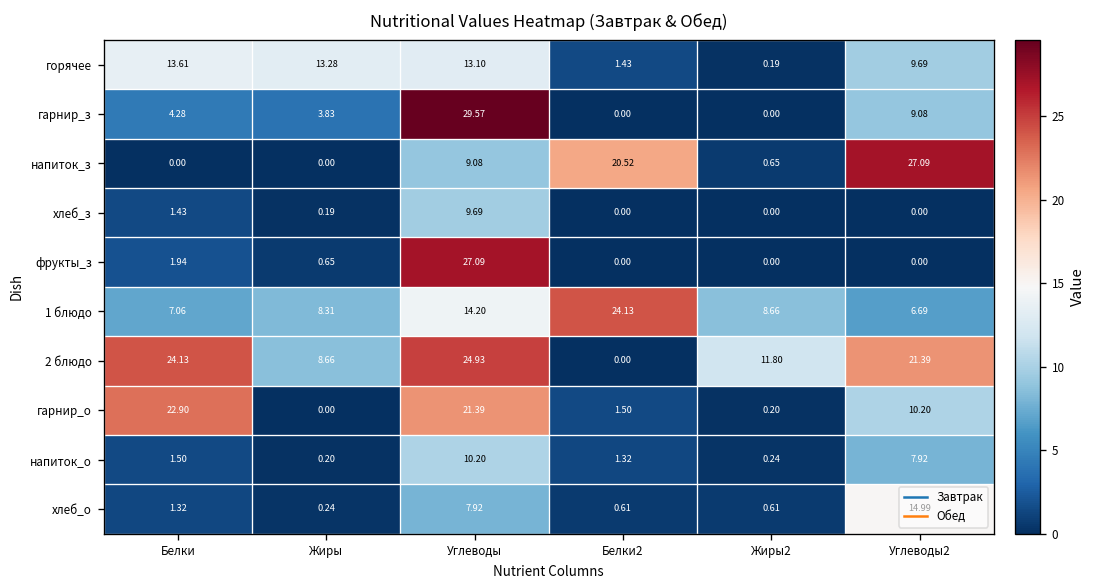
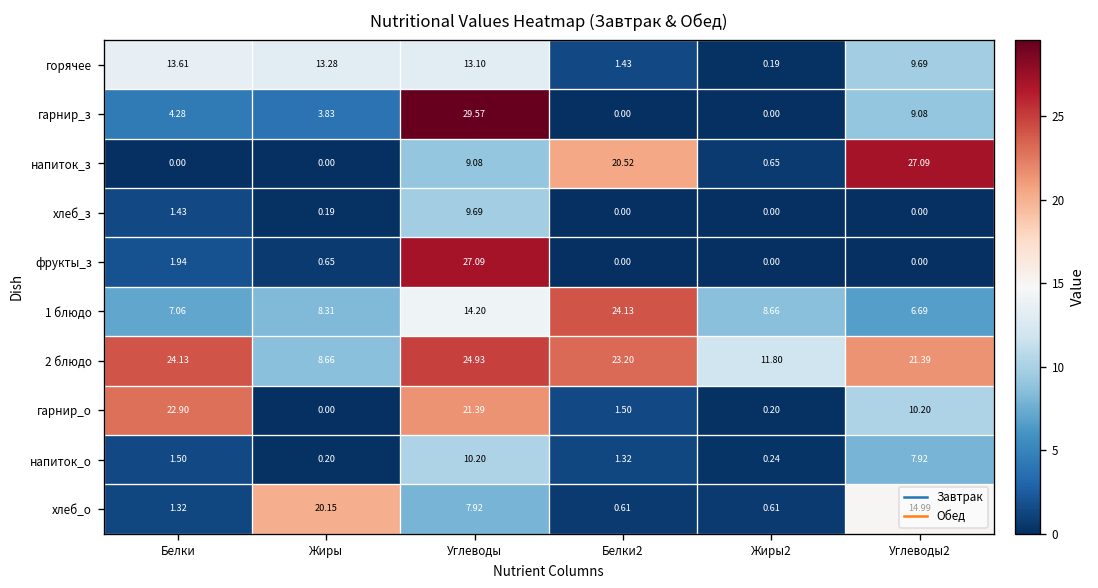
  {
    "горячее": {
      "Белки": 13.61,
      "Жиры": 13.28,
      "Углеводы": 13.10,
      "Белки2": 1.43,
      "Жиры2": 0.19,
      "Углеводы2": 9.69
    },
    "гарнир_з": {
      "Белки": 4.28,
      "Жиры": 3.83,
      "Углеводы": 29.57,
      "Белки2": 0.00,
      "Жиры2": 0.00,
      "Углеводы2": 9.08
    },
    "напиток_з": {
      "Белки": 0.00,
      "Жиры": 0.00,
      "Углеводы": 9.08,
      "Белки2": 20.52,
      "Жиры2": 0.65,
      "Углеводы2": 27.09
    },
    "хлеб_з": {
      "Белки": 1.43,
      "Жиры": 0.19,
      "Углеводы": 9.69,
      "Белки2": 0.00,
      "Жиры2": 0.00,
      "Углеводы2": 0.00
    },
    "фрукты_з": {
      "Белки": 1.94,
      "Жиры": 0.65,
      "Углеводы": 27.09,
      "Белки2": 0.00,
      "Жиры2": 0.00,
      "Углеводы2": 0.00
    },
    "1 блюдо": {
      "Белки": 7.06,
      "Жиры": 8.31,
      "Углеводы": 14.20,
      "Белки2": 24.13,
      "Жиры2": 8.66,
      "Углеводы2": 6.69
    },
    "2 блюдо": {
      "Белки": 24.13,
      "Жиры": 8.66,
      "Углеводы": 24.93,
-     "Белки2": 0.00,
+     "Белки2": 23.20,
      "Жиры2": 11.80,
      "Углеводы2": 21.39
    },
    "гарнир_о": {
      "Белки": 22.90,
      "Жиры": 0.00,
      "Углеводы": 21.39,
      "Белки2": 1.50,
      "Жиры2": 0.20,
      "Углеводы2": 10.20
    },
    "напиток_о": {
      "Белки": 1.50,
      "Жиры": 0.20,
      "Углеводы": 10.20,
      "Белки2": 1.32,
      "Жиры2": 0.24,
      "Углеводы2": 7.92
    },
    "хлеб_о": {
      "Белки": 1.32,
-     "Жиры": 0.24,
+     "Жиры": 20.15,
      "Углеводы": 7.92,
      "Белки2": 0.61,
      "Жиры2": 0.61
    }
  }
